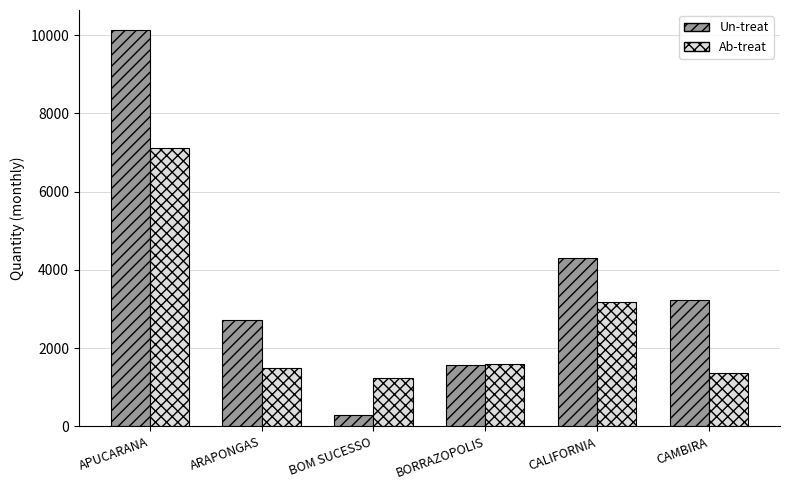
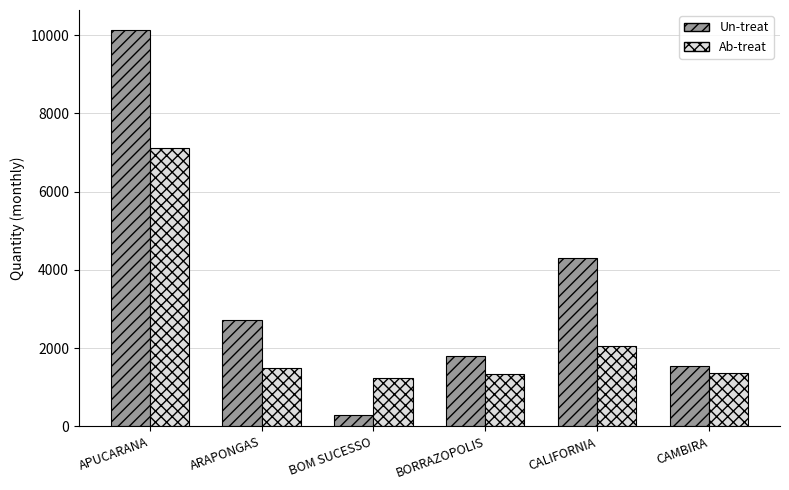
  {
    "Un-treat": {
      "APUCARANA": 10100,
      "ARAPONGAS": 2700,
      "BOM SUCESSO": 300,
-     "BORRAZOPOLIS": 1600,
+     "BORRAZOPOLIS": 1800,
      "CALIFORNIA": 4300,
-     "CAMBIRA": 3200
+     "CAMBIRA": 1500
    },
    "Ab-treat": {
      "APUCARANA": 7100,
      "ARAPONGAS": 1500,
      "BOM SUCESSO": 1200,
-     "BORRAZOPOLIS": 1600,
-     "CALIFORNIA": 3200,
+     "BORRAZOPOLIS": 1300,
+     "CALIFORNIA": 2100,
      "CAMBIRA": 1400
    }
  }
